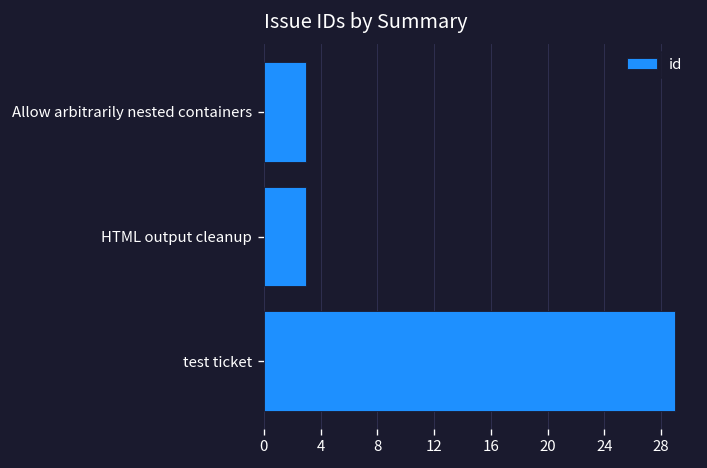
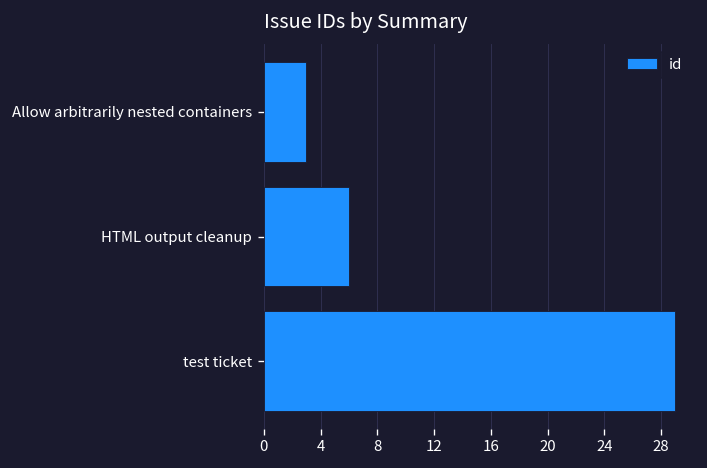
  {
    "Allow arbitrarily nested containers": 3,
-   "HTML output cleanup": 3,
+   "HTML output cleanup": 6,
    "test ticket": 29
  }
